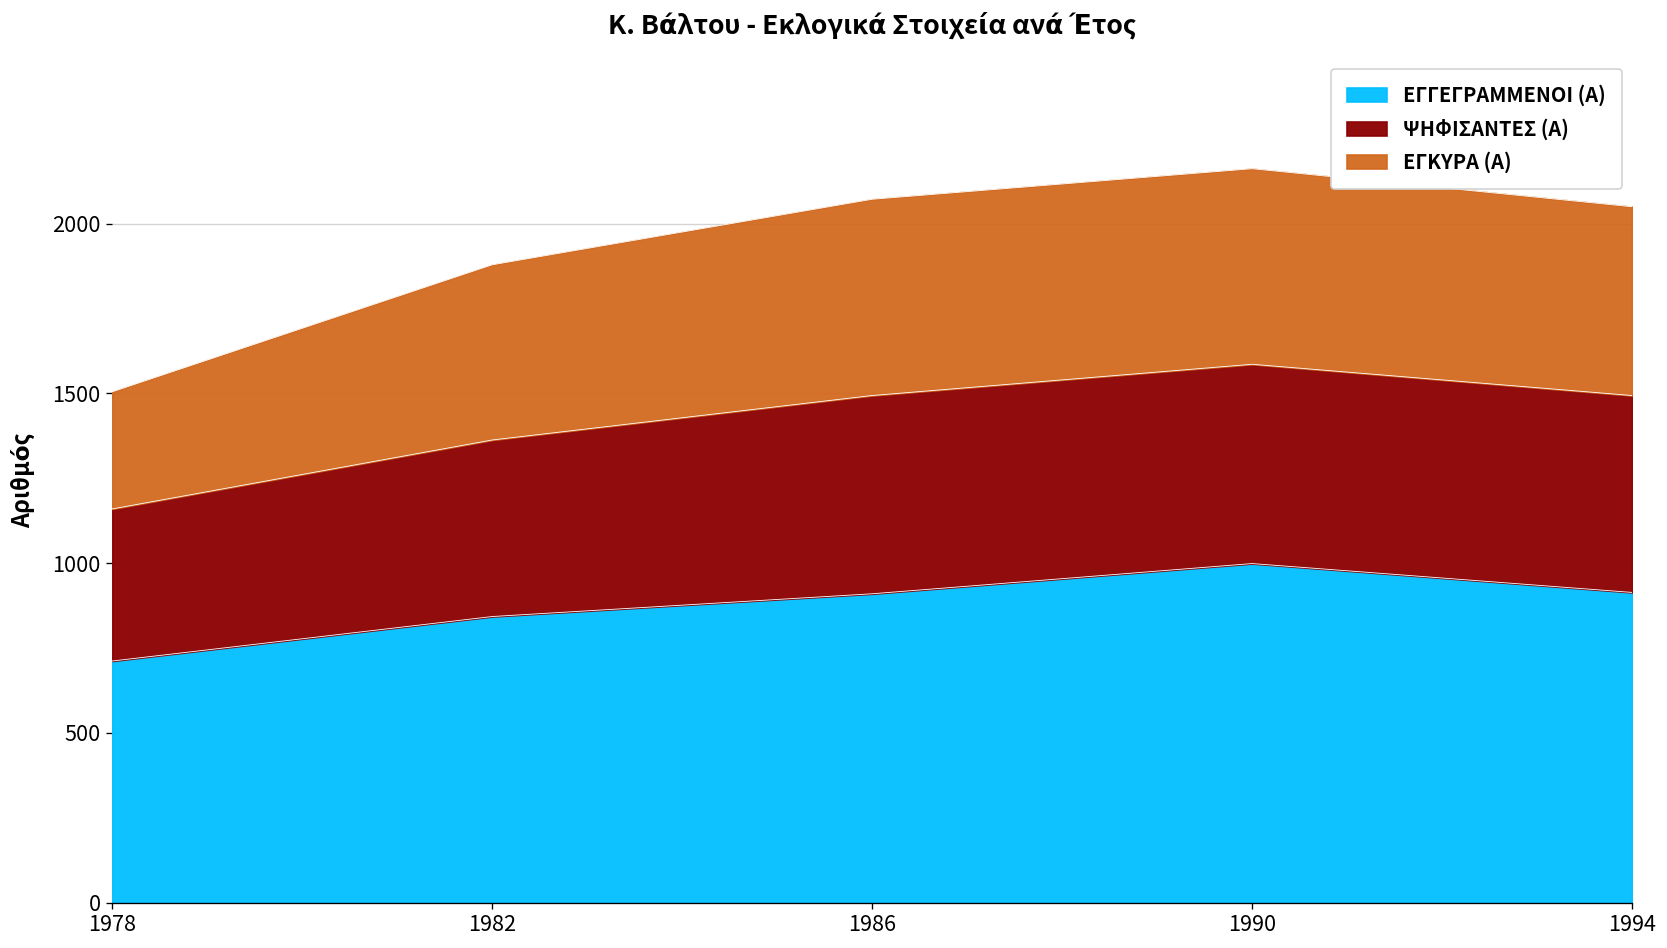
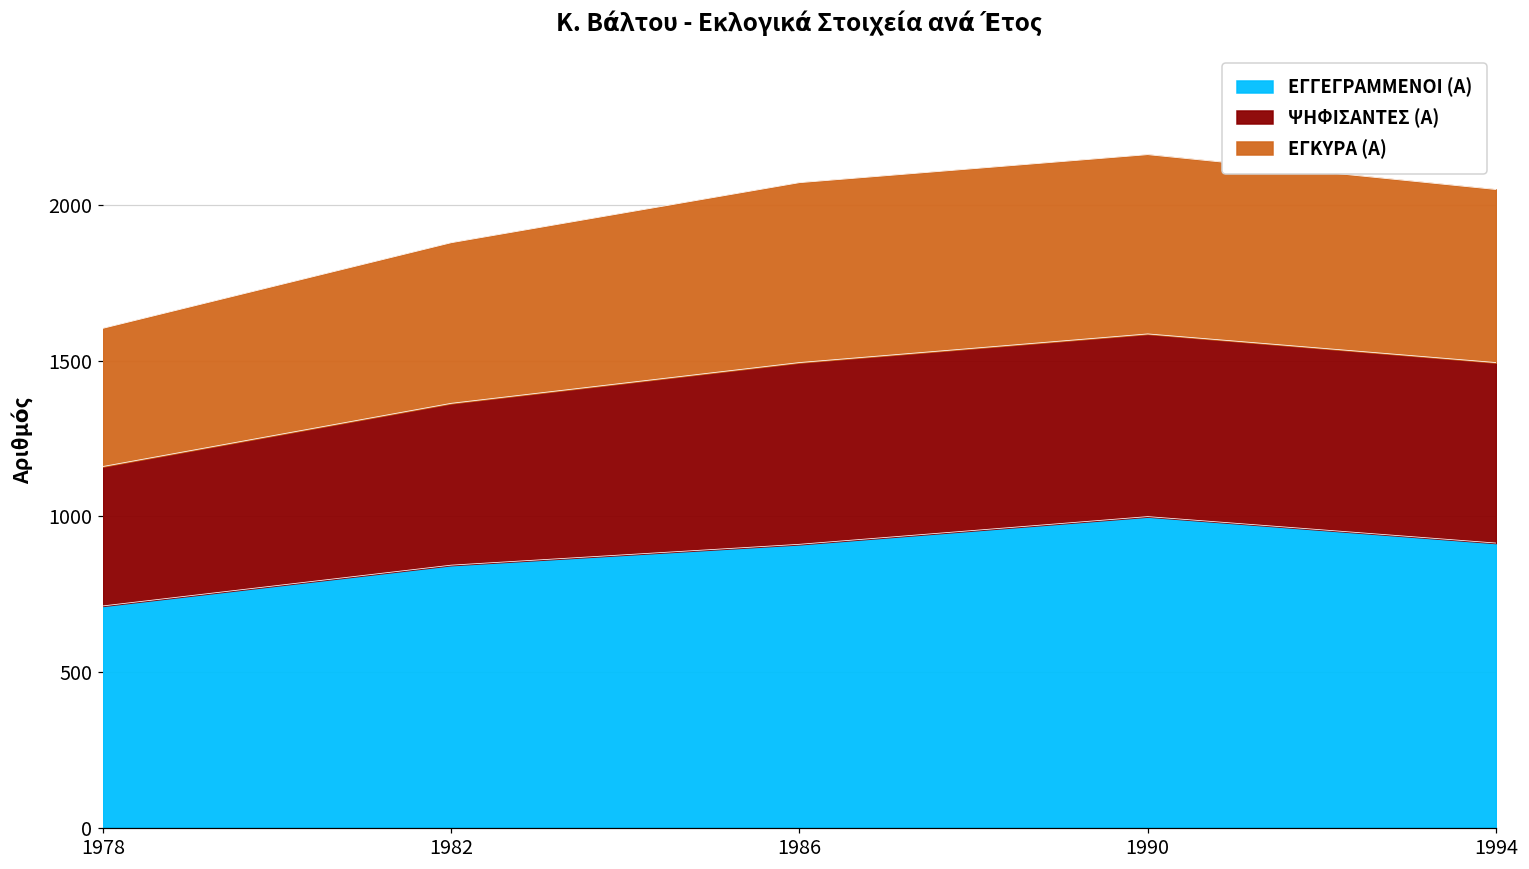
  {
    "ΕΓΓΕΓΡΑΜΜΕΝΟΙ (Α)": {
      "1978": 710,
      "1982": 840,
      "1986": 910,
      "1990": 1000,
      "1994": 910
    },
    "ΨΗΦΙΣΑΝΤΕΣ (Α)": {
      "1978": 450,
      "1982": 520,
      "1986": 580,
      "1990": 590,
      "1994": 580
    },
    "ΕΓΚΥΡΑ (Α)": {
-     "1978": 350,
+     "1978": 440,
      "1982": 520,
      "1986": 580,
      "1990": 580,
      "1994": 560
    }
  }
